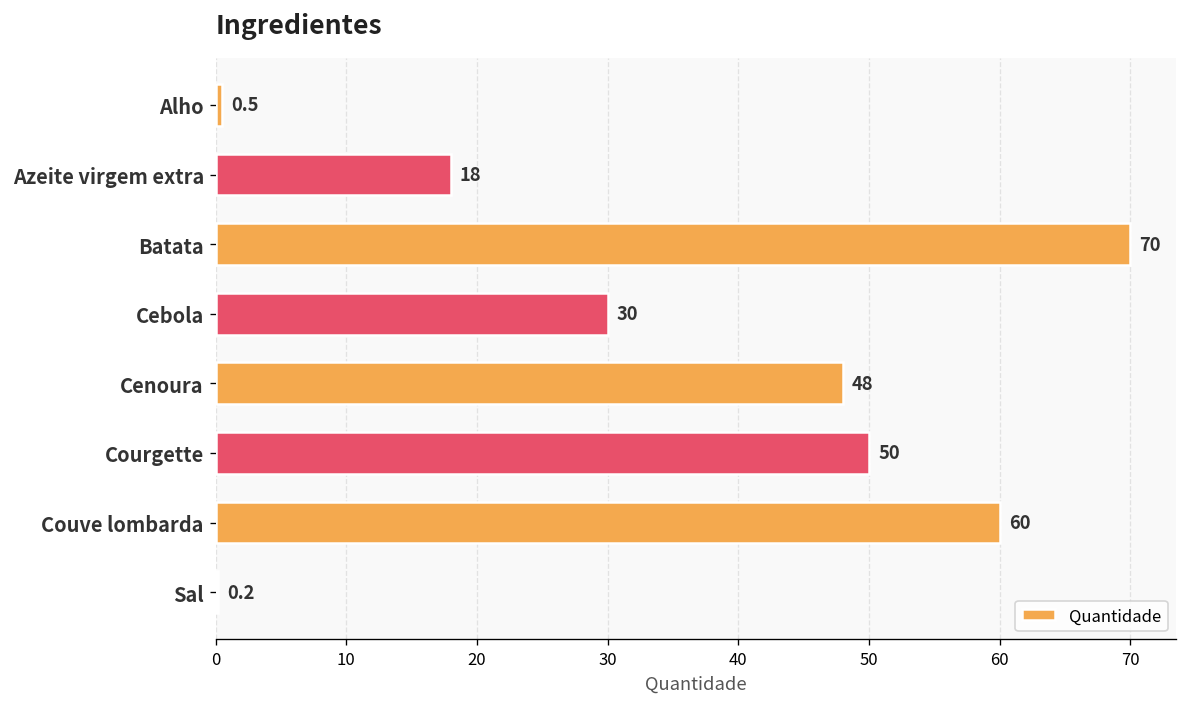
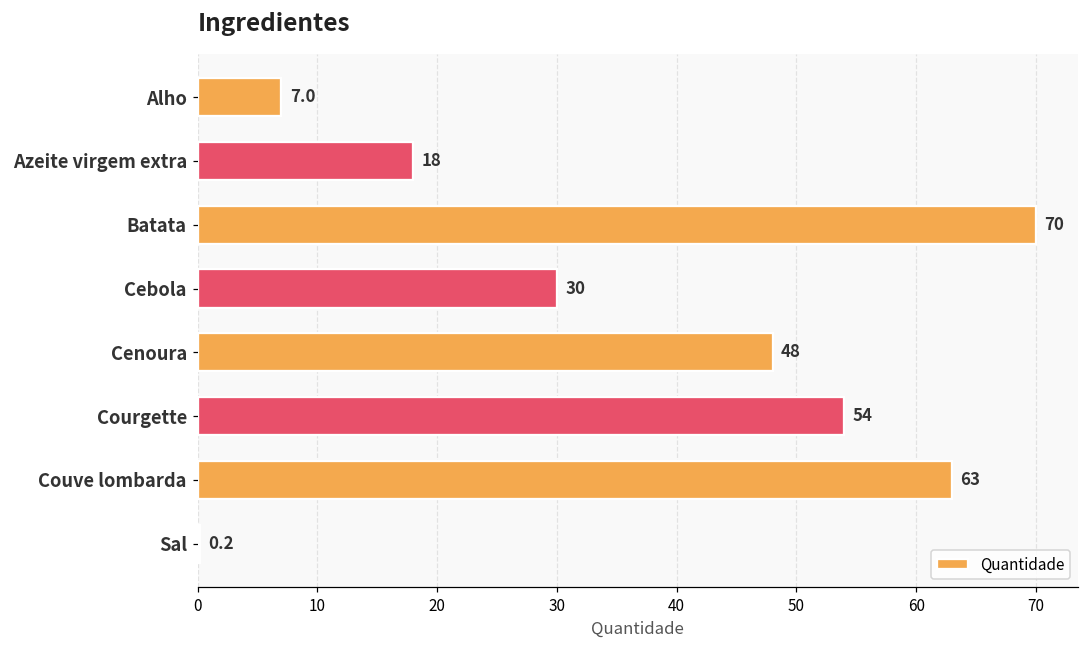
  {
-   "Alho": 0.5,
+   "Alho": 7.0,
    "Azeite virgem extra": 18,
    "Batata": 70,
    "Cebola": 30,
    "Cenoura": 48,
-   "Courgette": 50,
-   "Couve lombarda": 60,
+   "Courgette": 54,
+   "Couve lombarda": 63,
    "Sal": 0.2
  }
